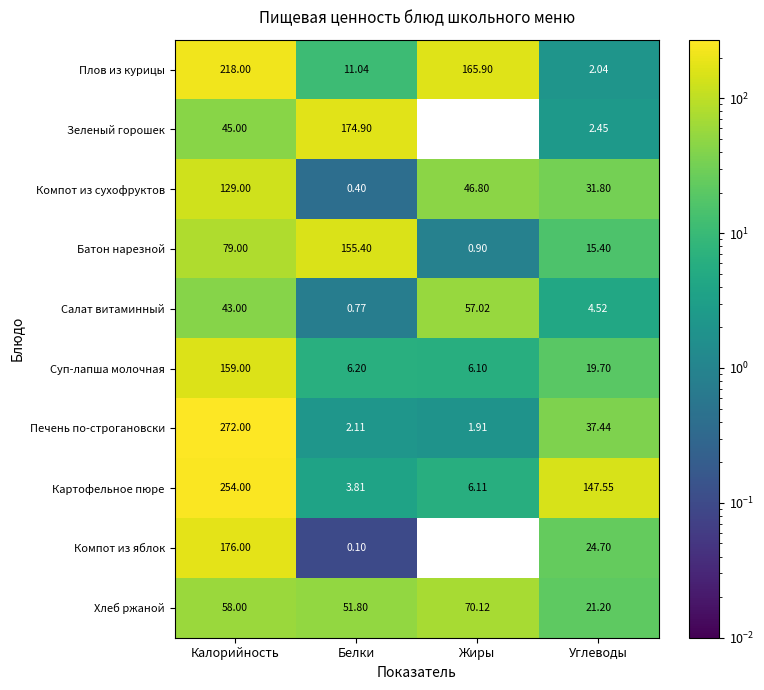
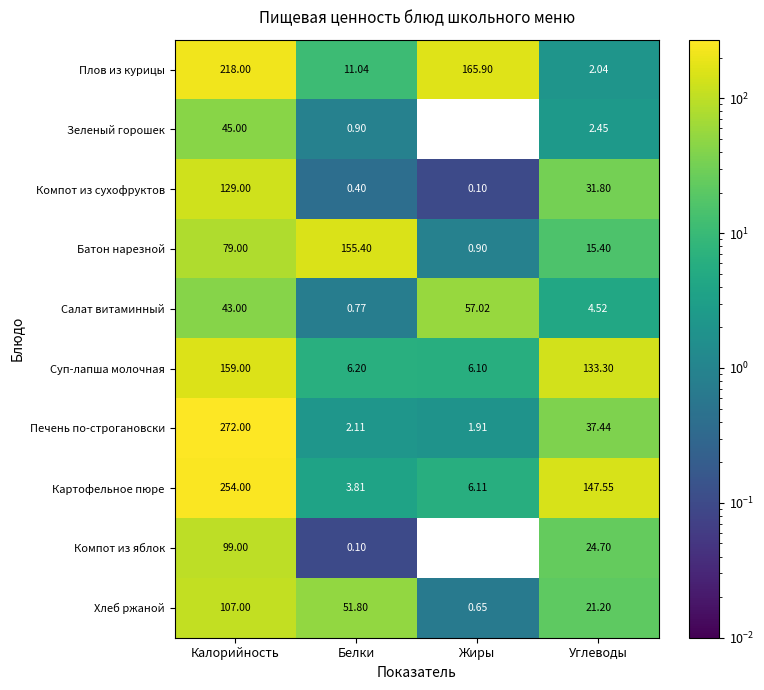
  {
    "Плов из курицы": {
      "Калорийность": 218.00,
      "Белки": 11.04,
      "Жиры": 165.90,
      "Углеводы": 2.04
    },
    "Зеленый горошек": {
      "Калорийность": 45.00,
-     "Белки": 174.90,
+     "Белки": 0.90,
      "Углеводы": 2.45
    },
    "Компот из сухофруктов": {
      "Калорийность": 129.00,
      "Белки": 0.40,
-     "Жиры": 46.80,
+     "Жиры": 0.10,
      "Углеводы": 31.80
    },
    "Батон нарезной": {
      "Калорийность": 79.00,
      "Белки": 155.40,
      "Жиры": 0.90,
      "Углеводы": 15.40
    },
    "Салат витаминный": {
      "Калорийность": 43.00,
      "Белки": 0.77,
      "Жиры": 57.02,
      "Углеводы": 4.52
    },
    "Суп-лапша молочная": {
      "Калорийность": 159.00,
      "Белки": 6.20,
      "Жиры": 6.10,
-     "Углеводы": 19.70
+     "Углеводы": 133.30
    },
    "Печень по-строгановски": {
      "Калорийность": 272.00,
      "Белки": 2.11,
      "Жиры": 1.91,
      "Углеводы": 37.44
    },
    "Картофельное пюре": {
      "Калорийность": 254.00,
      "Белки": 3.81,
      "Жиры": 6.11,
      "Углеводы": 147.55
    },
    "Компот из яблок": {
-     "Калорийность": 176.00,
+     "Калорийность": 99.00,
      "Белки": 0.10,
      "Углеводы": 24.70
    },
    "Хлеб ржаной": {
-     "Калорийность": 58.00,
+     "Калорийность": 107.00,
      "Белки": 51.80,
-     "Жиры": 70.12,
+     "Жиры": 0.65,
      "Углеводы": 21.20
    }
  }
